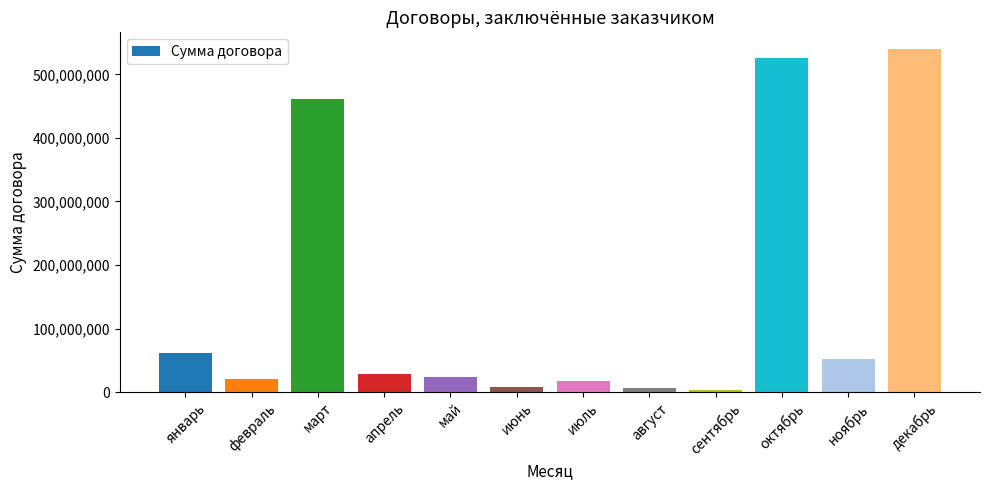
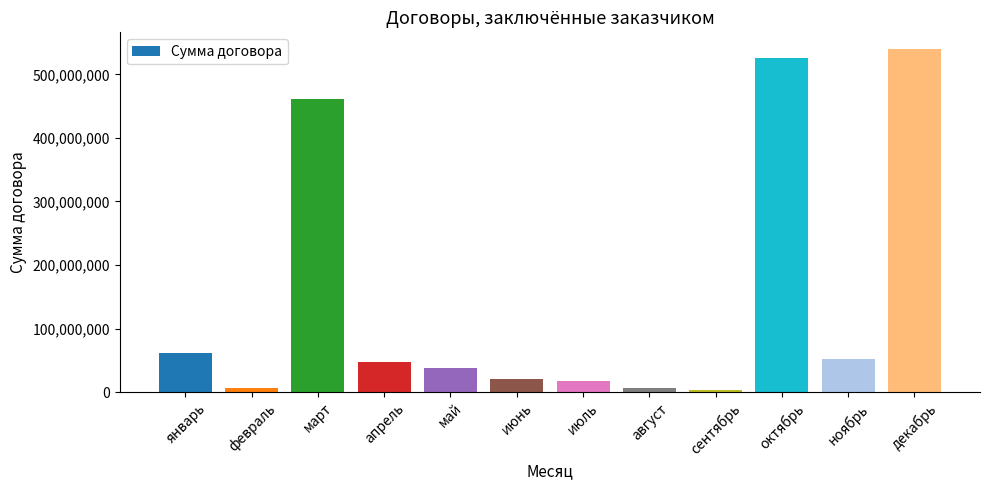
  {
    "январь": "60,000,000",
-   "февраль": "20,000,000",
+   "февраль": "10,000,000",
    "март": "460,000,000",
-   "апрель": "30,000,000",
-   "май": "20,000,000",
-   "июнь": "10,000,000",
+   "апрель": "50,000,000",
+   "май": "40,000,000",
+   "июнь": "20,000,000",
    "июль": "20,000,000",
    "август": "10,000,000",
    "октябрь": "530,000,000",
    "ноябрь": "50,000,000",
    "декабрь": "540,000,000"
  }
